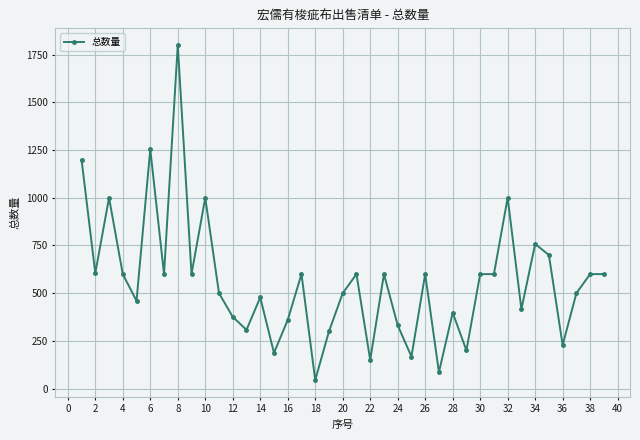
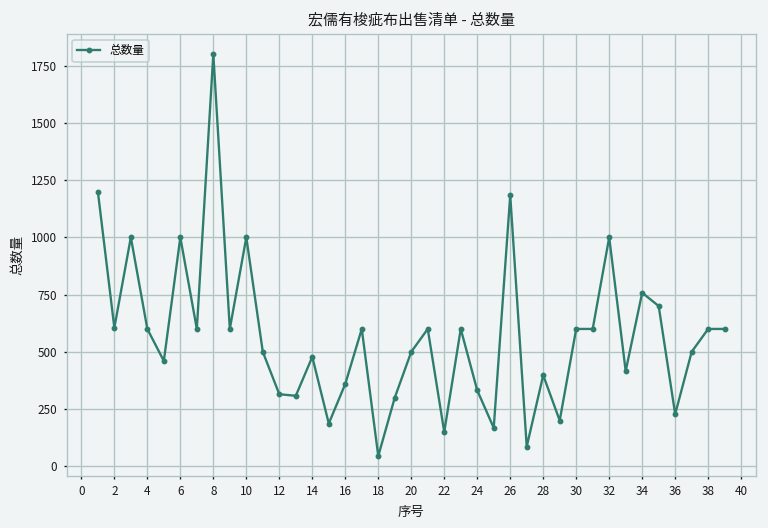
  {
    "2": 610,
    "4": 600,
-   "6": 1250,
+   "6": 1000,
    "8": 1800,
    "10": 1000,
-   "12": 380,
+   "12": 320,
    "14": 480,
    "16": 360,
    "18": 50,
    "20": 500,
    "22": 150,
    "24": 330,
-   "26": 600,
+   "26": 1180,
    "28": 400,
    "30": 600,
    "32": 1000,
    "34": 760,
    "36": 230,
    "38": 600
  }
